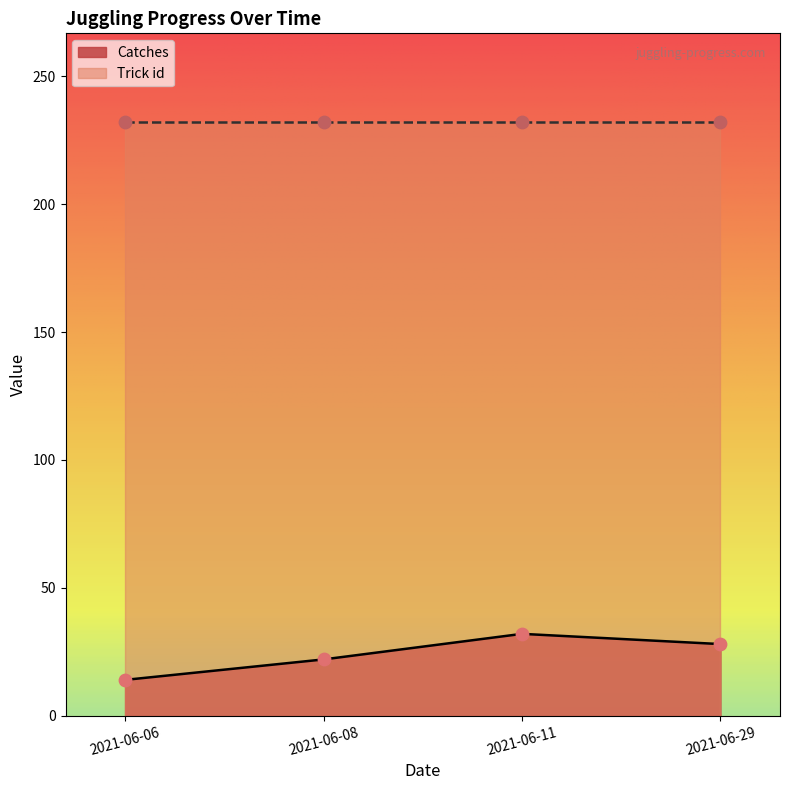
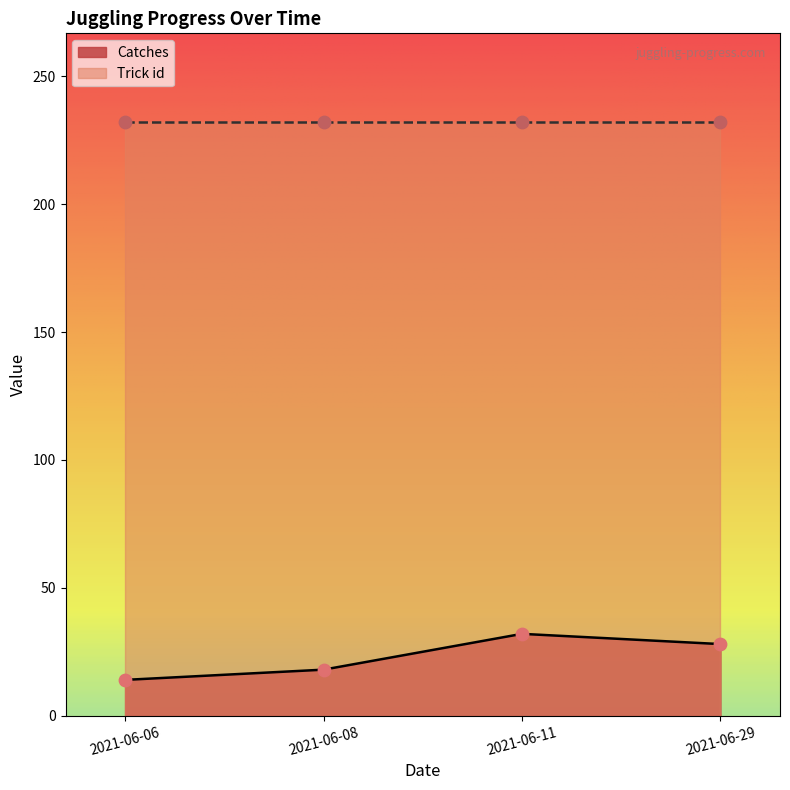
  {
    "Catches": {
      "2021-06-06": 14,
-     "2021-06-08": 22,
+     "2021-06-08": 18,
      "2021-06-11": 32,
      "2021-06-29": 28
    },
    "Trick id": {
      "2021-06-06": 232,
      "2021-06-08": 232,
      "2021-06-11": 232,
      "2021-06-29": 232
    }
  }
